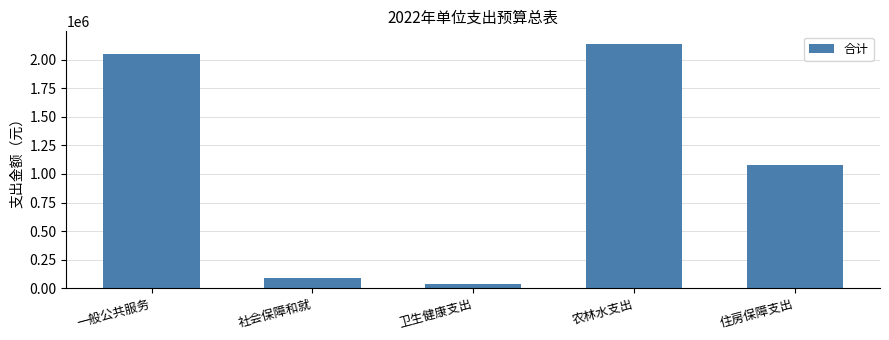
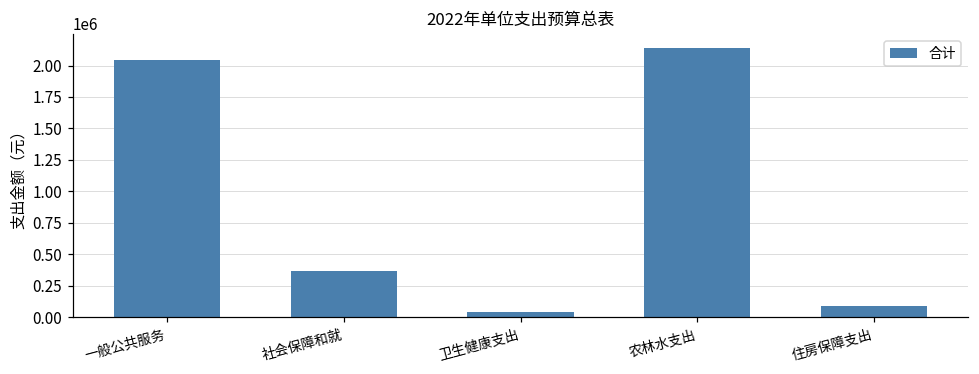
  {
    "一般公共服务": 2050000,
-   "社会保障和就": 90000,
+   "社会保障和就": 360000,
    "卫生健康支出": 40000,
    "农林水支出": 2140000,
-   "住房保障支出": 1070000
+   "住房保障支出": 80000
  }
